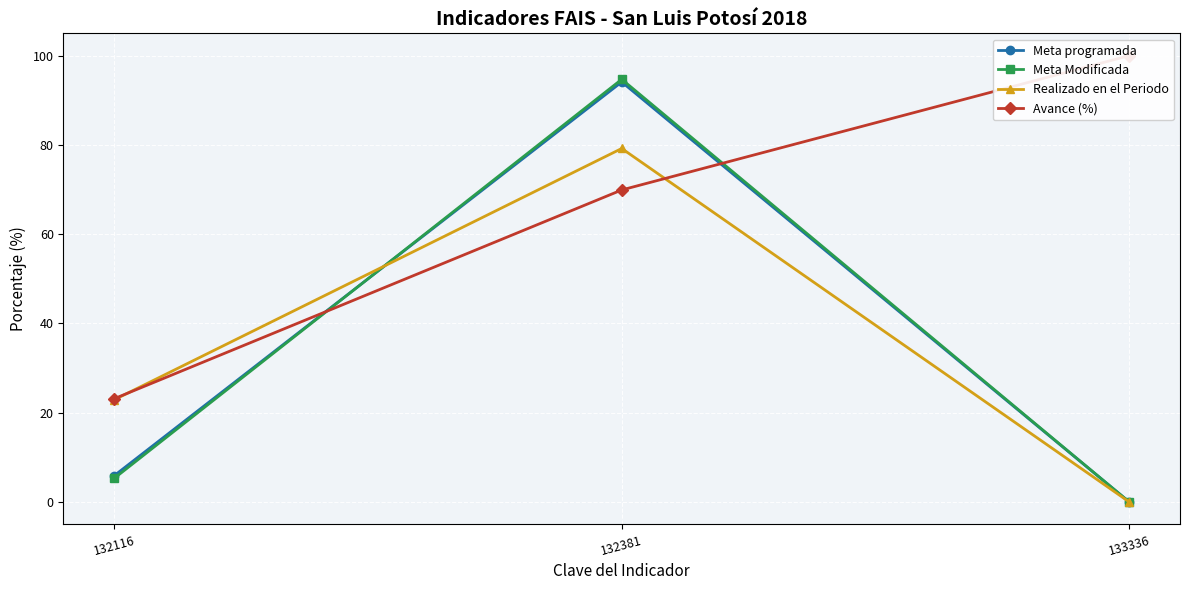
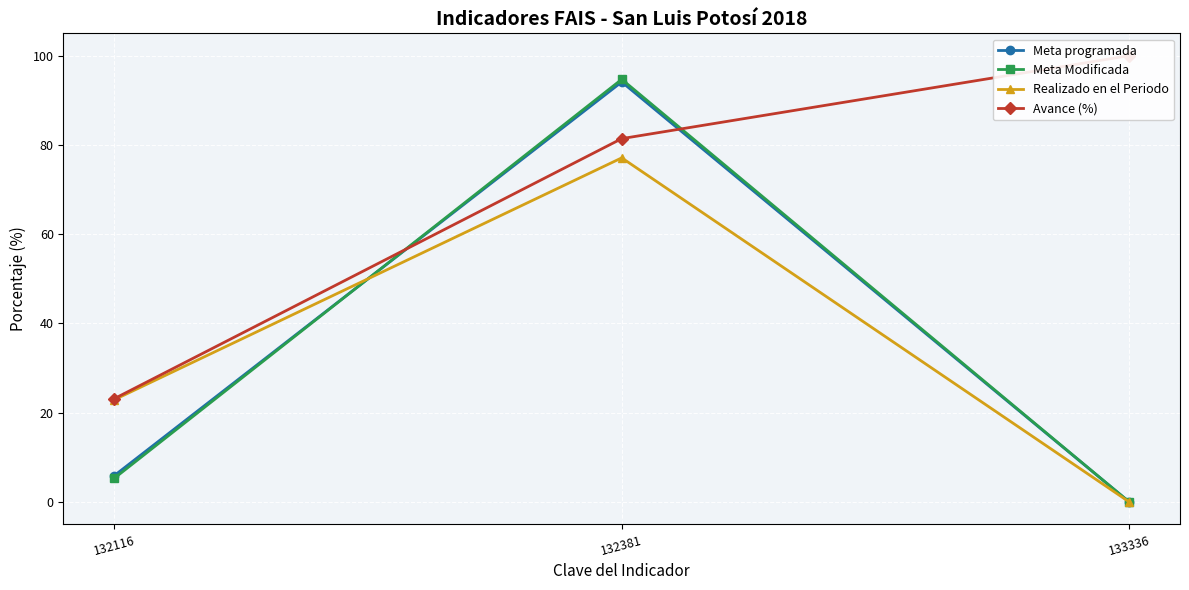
  {
    "Meta programada": {
      "132116": 6,
      "132381": 94
    },
    "Meta Modificada": {
      "132116": 5,
      "132381": 95
    },
    "Realizado en el Periodo": {
-     "132381": 79
+     "132381": 77
    },
    "Avance (%)": {
-     "132381": 70
+     "132381": 81
    }
  }
